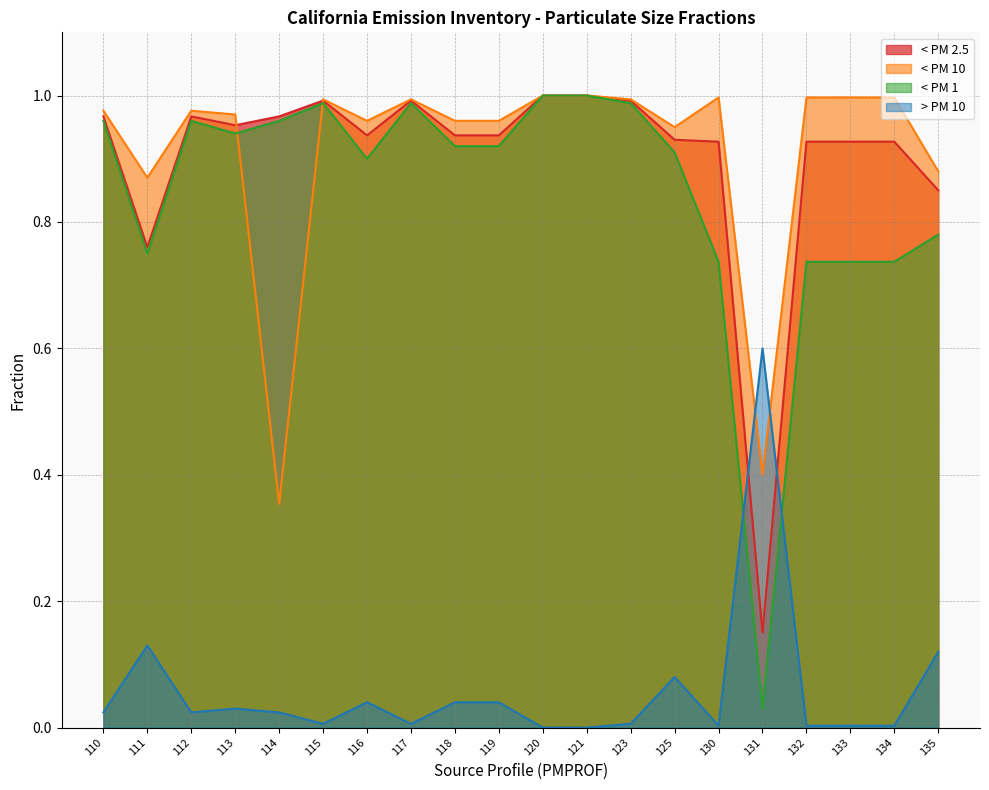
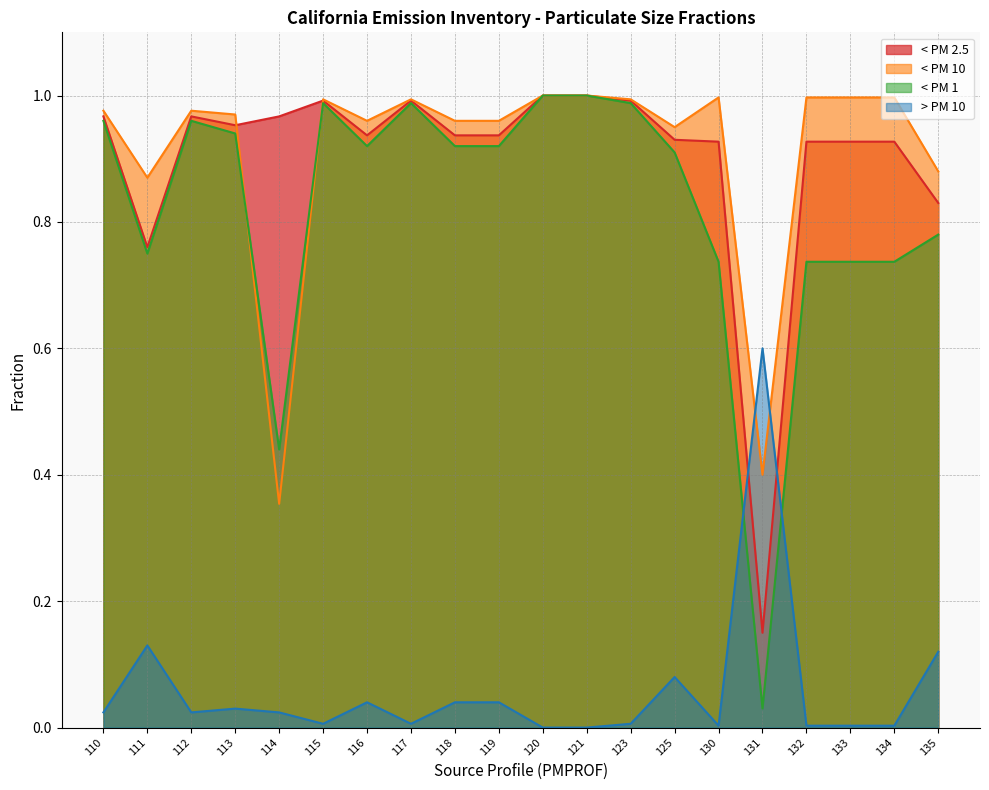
  {
    "< PM 2.5": {
      "110": 0.97,
      "111": 0.76,
      "112": 0.97,
      "113": 0.95,
      "114": 0.97,
      "116": 0.94,
      "118": 0.94,
      "119": 0.94,
      "125": 0.93,
      "130": 0.93,
      "131": 0.15,
      "132": 0.93,
      "133": 0.93,
      "134": 0.93,
-     "135": 0.85
+     "135": 0.83
    },
    "< PM 10": {
      "110": 0.98,
      "111": 0.87,
      "112": 0.98,
      "113": 0.97,
      "114": 0.35,
      "116": 0.96,
      "118": 0.96,
      "119": 0.96,
      "125": 0.95,
      "130": 1.00,
      "131": 0.40,
      "132": 1.00,
      "133": 1.00,
      "135": 0.88
    },
    "< PM 1": {
      "110": 0.96,
      "111": 0.75,
      "112": 0.96,
      "113": 0.94,
-     "114": 0.96,
-     "116": 0.90,
+     "114": 0.44,
+     "116": 0.92,
      "118": 0.92,
      "119": 0.92,
      "125": 0.91,
      "130": 0.74,
      "131": 0.03,
      "132": 0.74,
      "133": 0.74,
      "134": 0.74,
      "135": 0.78
    },
    "> PM 10": {
      "110": 0.02,
      "111": 0.13,
      "112": 0.02,
      "113": 0.03,
      "114": 0.02,
      "115": 0.01,
      "116": 0.04,
      "117": 0.01,
      "118": 0.04,
      "119": 0.04,
      "120": 0.00,
      "121": 0.00,
      "123": 0.01,
      "125": 0.08,
      "130": 0.00,
      "131": 0.60,
      "132": 0.00,
      "133": 0.00,
      "134": 0.00,
      "135": 0.12
    }
  }
